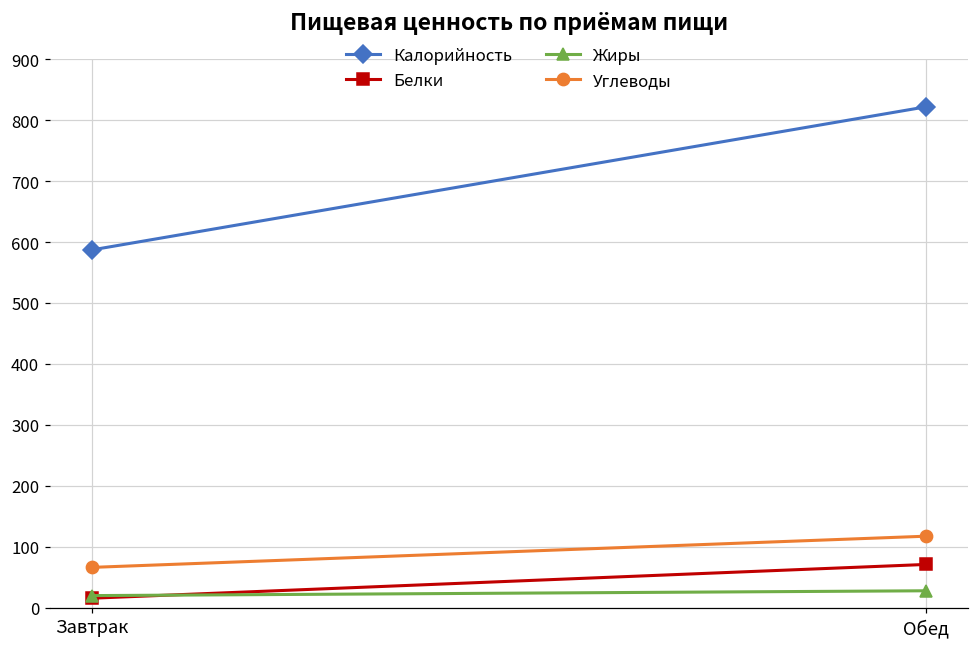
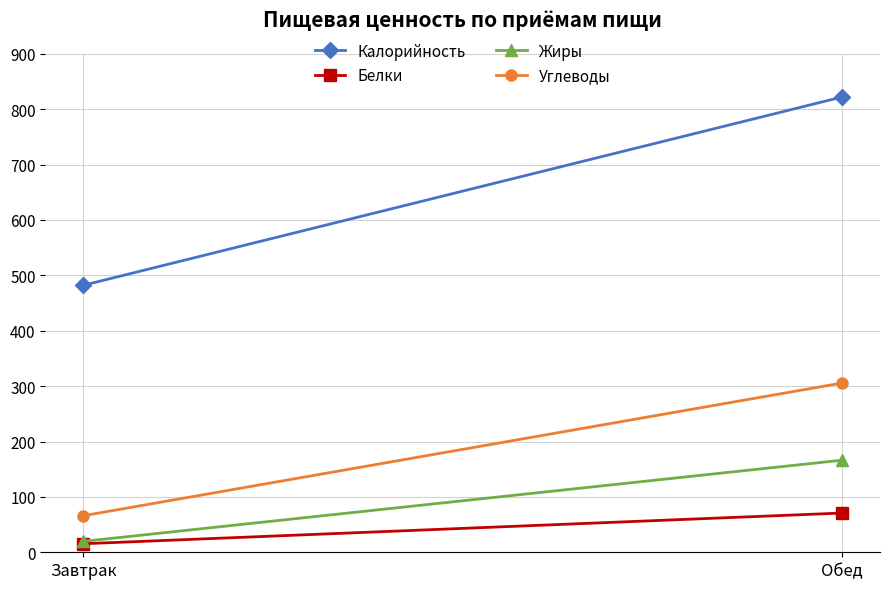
  {
    "Калорийность": {
-     "Завтрак": 590,
+     "Завтрак": 480,
      "Обед": 820
    },
    "Белки": {
      "Обед": 70
    },
    "Жиры": {
-     "Обед": 30
+     "Обед": 170
    },
    "Углеводы": {
      "Завтрак": 70,
-     "Обед": 120
+     "Обед": 310
    }
  }
